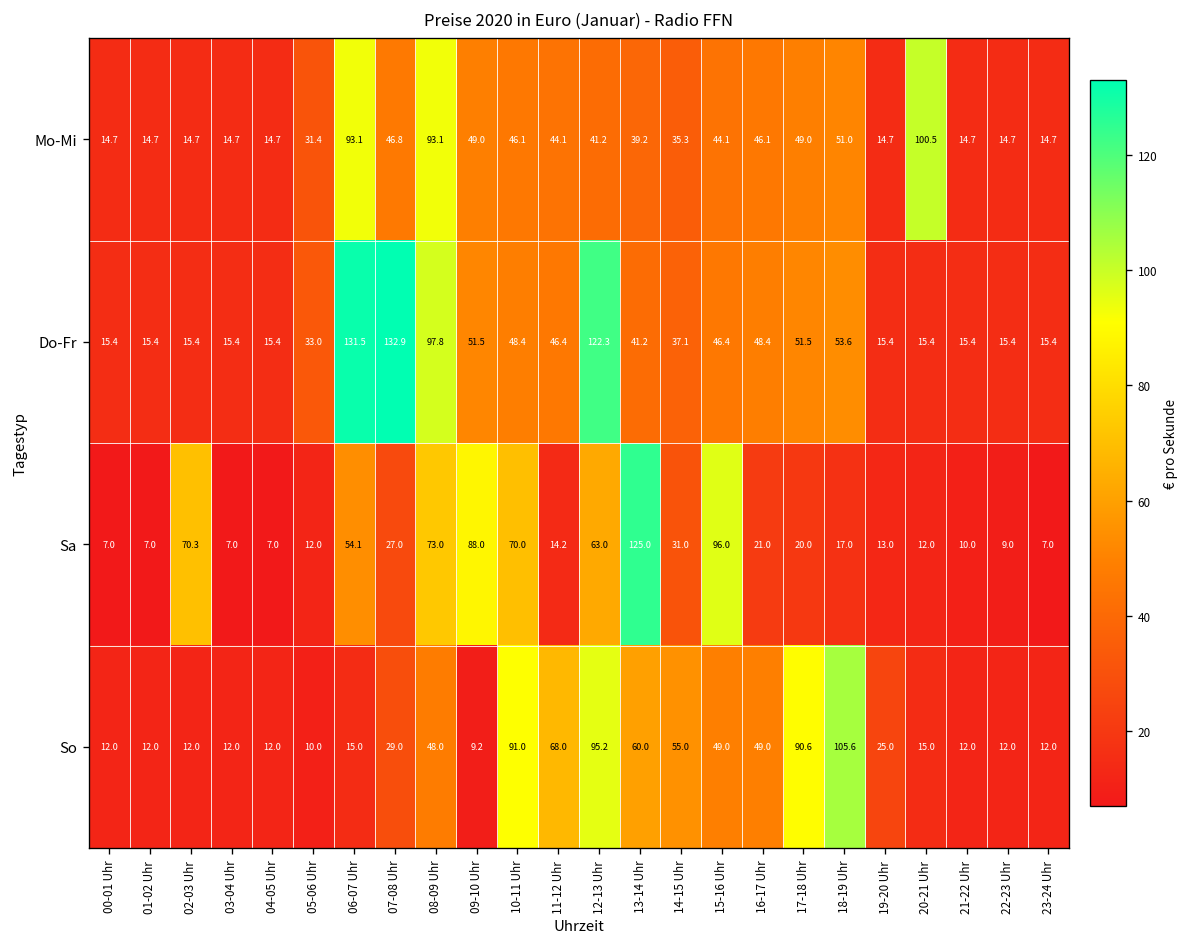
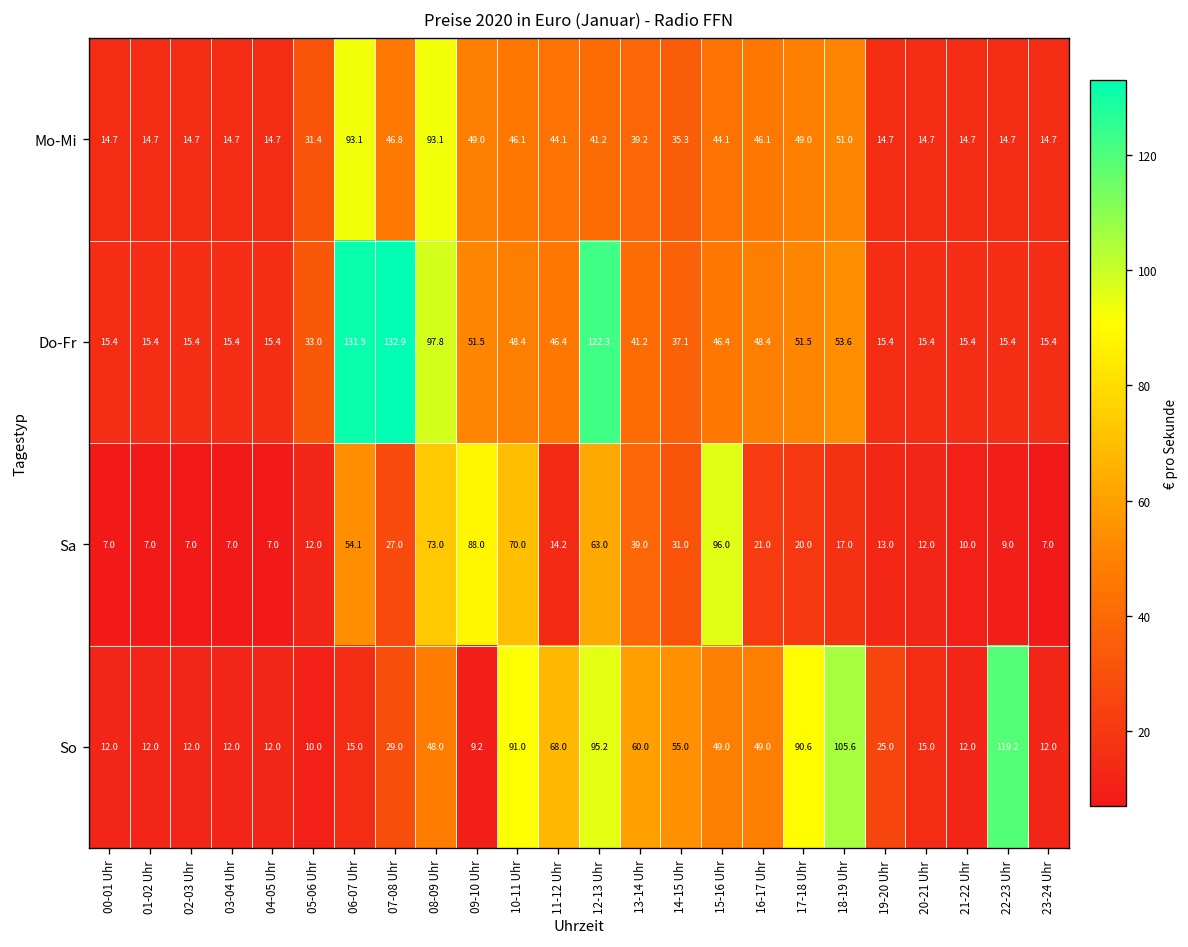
  {
    "Mo-Mi": {
      "00-01 Uhr": 14.7,
      "01-02 Uhr": 14.7,
      "02-03 Uhr": 14.7,
      "03-04 Uhr": 14.7,
      "04-05 Uhr": 14.7,
      "05-06 Uhr": 31.4,
      "06-07 Uhr": 93.1,
      "07-08 Uhr": 46.8,
      "08-09 Uhr": 93.1,
      "09-10 Uhr": 49.0,
      "10-11 Uhr": 46.1,
      "11-12 Uhr": 44.1,
      "12-13 Uhr": 41.2,
      "13-14 Uhr": 39.2,
      "14-15 Uhr": 35.3,
      "15-16 Uhr": 44.1,
      "16-17 Uhr": 46.1,
      "17-18 Uhr": 49.0,
      "18-19 Uhr": 51.0,
      "19-20 Uhr": 14.7,
-     "20-21 Uhr": 100.5,
+     "20-21 Uhr": 14.7,
      "21-22 Uhr": 14.7,
      "22-23 Uhr": 14.7,
      "23-24 Uhr": 14.7
    },
    "Do-Fr": {
      "00-01 Uhr": 15.4,
      "01-02 Uhr": 15.4,
      "02-03 Uhr": 15.4,
      "03-04 Uhr": 15.4,
      "04-05 Uhr": 15.4,
      "05-06 Uhr": 33.0,
      "06-07 Uhr": 131.5,
      "07-08 Uhr": 132.9,
      "08-09 Uhr": 97.8,
      "09-10 Uhr": 51.5,
      "10-11 Uhr": 48.4,
      "11-12 Uhr": 46.4,
      "12-13 Uhr": 122.3,
      "13-14 Uhr": 41.2,
      "14-15 Uhr": 37.1,
      "15-16 Uhr": 46.4,
      "16-17 Uhr": 48.4,
      "17-18 Uhr": 51.5,
      "18-19 Uhr": 53.6,
      "19-20 Uhr": 15.4,
      "20-21 Uhr": 15.4,
      "21-22 Uhr": 15.4,
      "22-23 Uhr": 15.4,
      "23-24 Uhr": 15.4
    },
    "Sa": {
      "00-01 Uhr": 7.0,
      "01-02 Uhr": 7.0,
-     "02-03 Uhr": 70.3,
+     "02-03 Uhr": 7.0,
      "03-04 Uhr": 7.0,
      "04-05 Uhr": 7.0,
      "05-06 Uhr": 12.0,
      "06-07 Uhr": 54.1,
      "07-08 Uhr": 27.0,
      "08-09 Uhr": 73.0,
      "09-10 Uhr": 88.0,
      "10-11 Uhr": 70.0,
      "11-12 Uhr": 14.2,
      "12-13 Uhr": 63.0,
-     "13-14 Uhr": 125.0,
+     "13-14 Uhr": 39.0,
      "14-15 Uhr": 31.0,
      "15-16 Uhr": 96.0,
      "16-17 Uhr": 21.0,
      "17-18 Uhr": 20.0,
      "18-19 Uhr": 17.0,
      "19-20 Uhr": 13.0,
      "20-21 Uhr": 12.0,
      "21-22 Uhr": 10.0,
      "22-23 Uhr": 9.0,
      "23-24 Uhr": 7.0
    },
    "So": {
      "00-01 Uhr": 12.0,
      "01-02 Uhr": 12.0,
      "02-03 Uhr": 12.0,
      "03-04 Uhr": 12.0,
      "04-05 Uhr": 12.0,
      "05-06 Uhr": 10.0,
      "06-07 Uhr": 15.0,
      "07-08 Uhr": 29.0,
      "08-09 Uhr": 48.0,
      "09-10 Uhr": 9.2,
      "10-11 Uhr": 91.0,
      "11-12 Uhr": 68.0,
      "12-13 Uhr": 95.2,
      "13-14 Uhr": 60.0,
      "14-15 Uhr": 55.0,
      "15-16 Uhr": 49.0,
      "16-17 Uhr": 49.0,
      "17-18 Uhr": 90.6,
      "18-19 Uhr": 105.6,
      "19-20 Uhr": 25.0,
      "20-21 Uhr": 15.0,
      "21-22 Uhr": 12.0,
-     "22-23 Uhr": 12.0,
+     "22-23 Uhr": 119.2,
      "23-24 Uhr": 12.0
    }
  }
